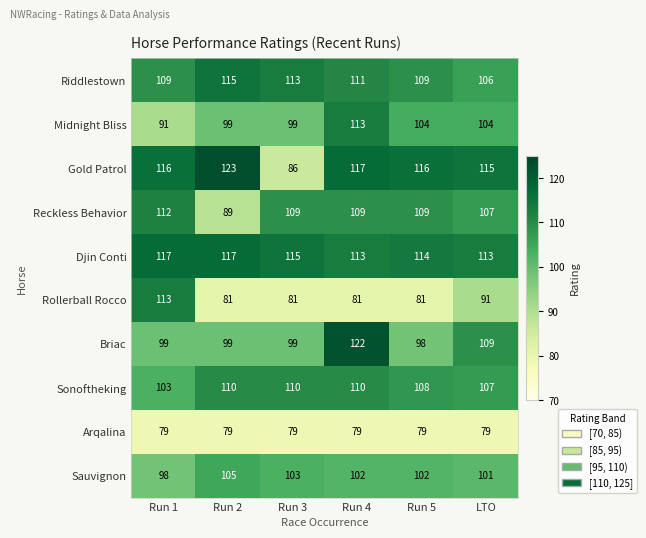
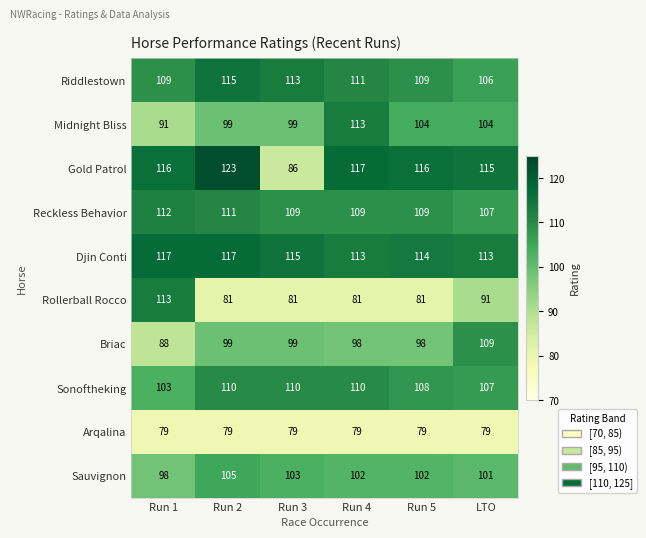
  {
    "Riddlestown": {
      "Run 1": 109,
      "Run 2": 115,
      "Run 3": 113,
      "Run 4": 111,
      "Run 5": 109,
      "LTO": 106
    },
    "Midnight Bliss": {
      "Run 1": 91,
      "Run 2": 99,
      "Run 3": 99,
      "Run 4": 113,
      "Run 5": 104,
      "LTO": 104
    },
    "Gold Patrol": {
      "Run 1": 116,
      "Run 2": 123,
      "Run 3": 86,
      "Run 4": 117,
      "Run 5": 116,
      "LTO": 115
    },
    "Reckless Behavior": {
      "Run 1": 112,
-     "Run 2": 89,
+     "Run 2": 111,
      "Run 3": 109,
      "Run 4": 109,
      "Run 5": 109,
      "LTO": 107
    },
    "Djin Conti": {
      "Run 1": 117,
      "Run 2": 117,
      "Run 3": 115,
      "Run 4": 113,
      "Run 5": 114,
      "LTO": 113
    },
    "Rollerball Rocco": {
      "Run 1": 113,
      "Run 2": 81,
      "Run 3": 81,
      "Run 4": 81,
      "Run 5": 81,
      "LTO": 91
    },
    "Briac": {
-     "Run 1": 99,
+     "Run 1": 88,
      "Run 2": 99,
      "Run 3": 99,
-     "Run 4": 122,
+     "Run 4": 98,
      "Run 5": 98,
      "LTO": 109
    },
    "Sonoftheking": {
      "Run 1": 103,
      "Run 2": 110,
      "Run 3": 110,
      "Run 4": 110,
      "Run 5": 108,
      "LTO": 107
    },
    "Arqalina": {
      "Run 1": 79,
      "Run 2": 79,
      "Run 3": 79,
      "Run 4": 79,
      "Run 5": 79,
      "LTO": 79
    },
    "Sauvignon": {
      "Run 1": 98,
      "Run 2": 105,
      "Run 3": 103,
      "Run 4": 102,
      "Run 5": 102,
      "LTO": 101
    }
  }
